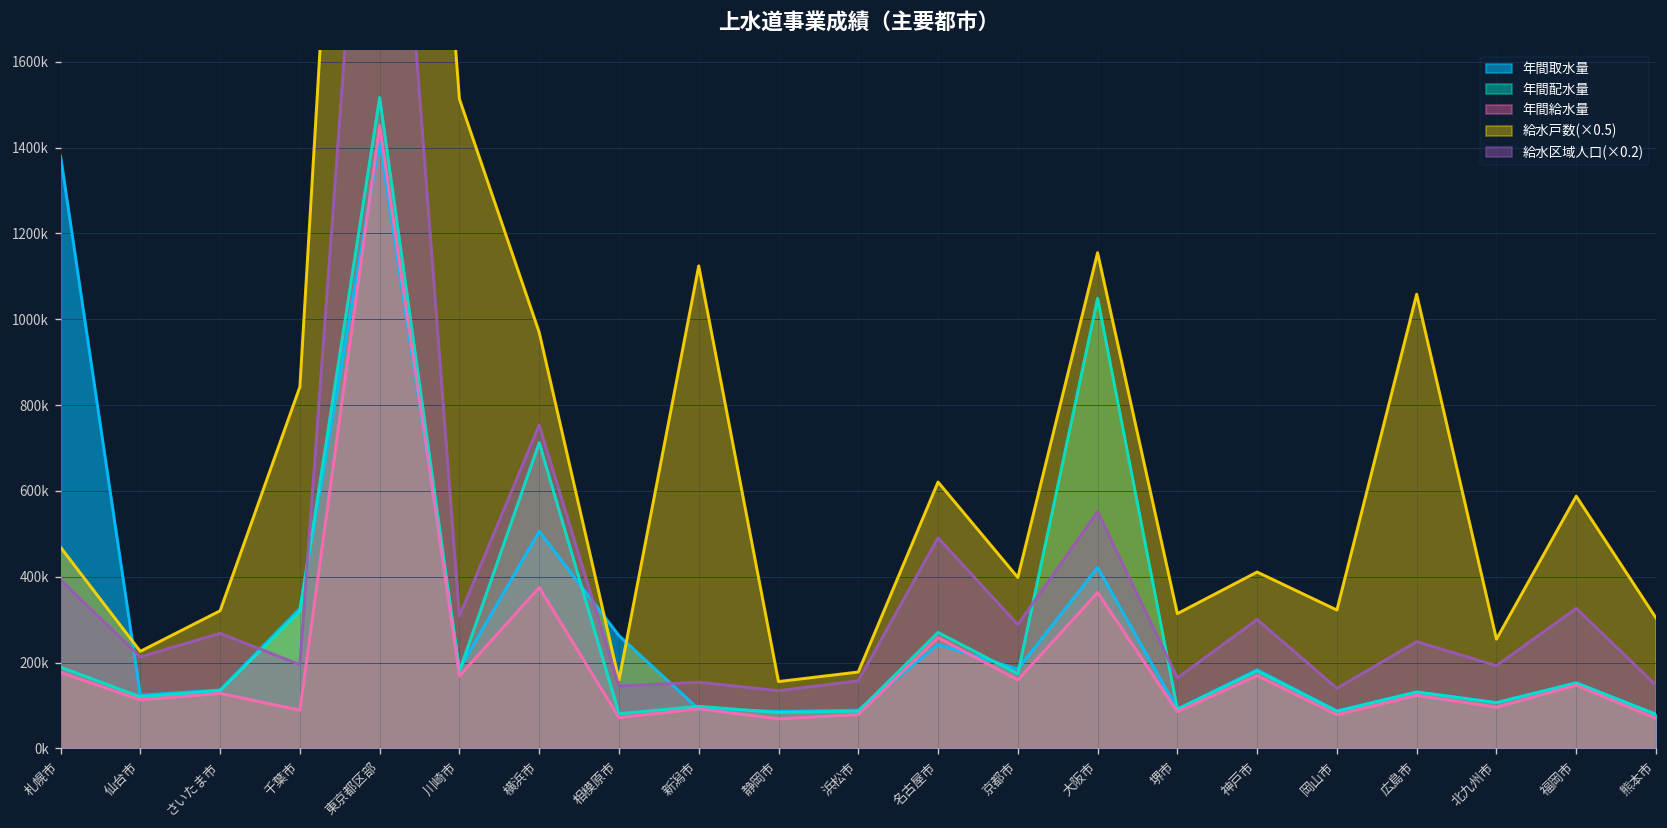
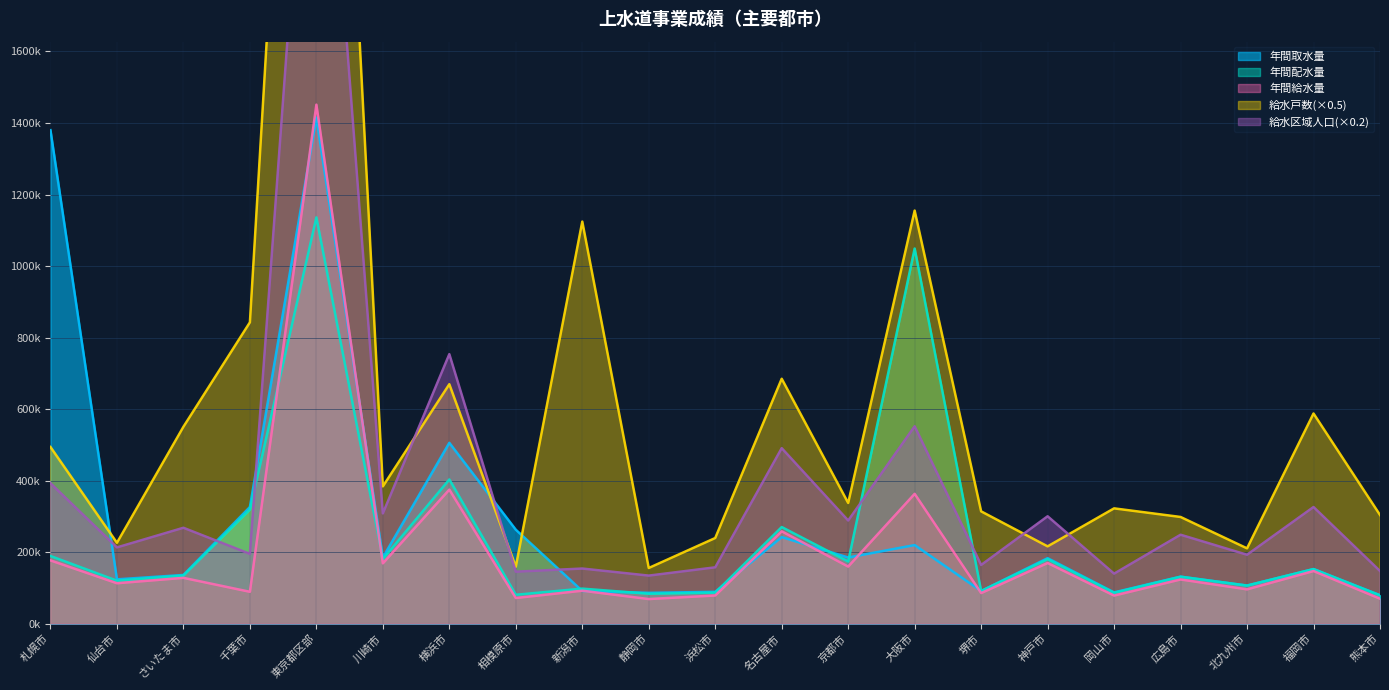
  {
    "年間取水量": {
      "札幌市": 1380000,
      "千葉市": 330000,
      "東京都区部": 1420000,
      "横浜市": 510000,
      "相模原市": 260000,
      "名古屋市": 240000,
      "京都市": 190000,
-     "大阪市": 420000
+     "大阪市": 220000
    },
    "年間配水量": {
      "札幌市": 190000,
      "千葉市": 320000,
-     "東京都区部": 1520000,
-     "横浜市": 710000,
+     "東京都区部": 1140000,
+     "横浜市": 400000,
      "相模原市": 80000,
      "名古屋市": 270000,
      "京都市": 170000,
      "大阪市": 1050000
    },
    "給水戸数(×0.5)": {
-     "札幌市": 470000,
+     "札幌市": 490000,
      "仙台市": 230000,
-     "さいたま市": 320000,
+     "さいたま市": 550000,
      "千葉市": 840000,
-     "川崎市": 1510000,
-     "横浜市": 970000,
+     "川崎市": 380000,
+     "横浜市": 670000,
      "相模原市": 160000,
      "新潟市": 1120000,
      "静岡市": 160000,
-     "浜松市": 180000,
-     "名古屋市": 620000,
-     "京都市": 400000,
+     "浜松市": 240000,
+     "名古屋市": 680000,
+     "京都市": 340000,
      "大阪市": 1160000,
      "堺市": 310000,
-     "神戸市": 410000,
+     "神戸市": 220000,
      "岡山市": 320000,
-     "広島市": 1060000,
-     "北九州市": 250000,
+     "広島市": 300000,
+     "北九州市": 210000,
      "福岡市": 590000,
      "熊本市": 300000
    }
  }
